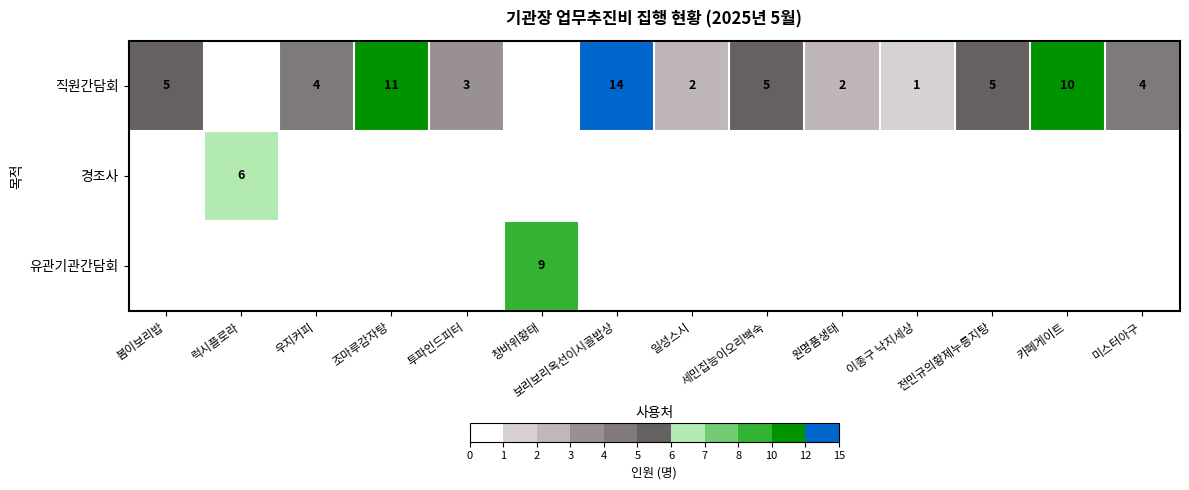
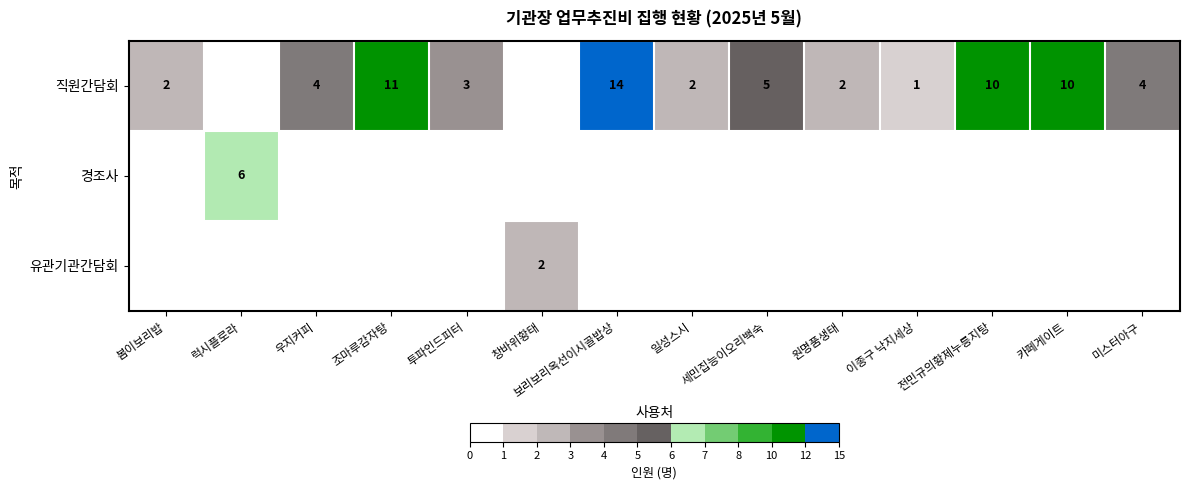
  {
    "직원간담회": {
-     "봄이보리밥": 5,
+     "봄이보리밥": 2,
      "우지커피": 4,
      "조마루감자탕": 11,
      "투파인드피터": 3,
      "보리보리옥선이시골밥상": 14,
      "일성스시": 2,
      "세민집능이오리백숙": 5,
      "원명품생태": 2,
      "이종구 낙지세상": 1,
-     "전민규의황제누릉지탕": 5,
+     "전민규의황제누릉지탕": 10,
      "카페게이트": 10,
      "미스터아구": 4
    },
    "경조사": {
      "럭시플로라": 6
    },
    "유관기관간담회": {
-     "창바위황태": 9
+     "창바위황태": 2
    }
  }
